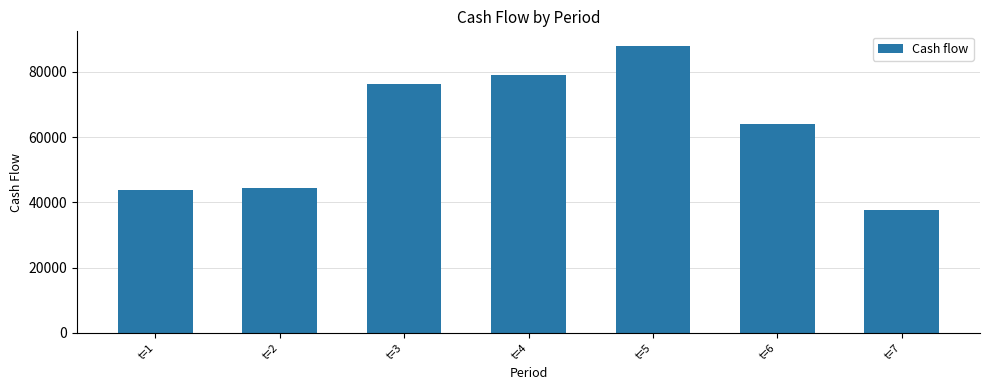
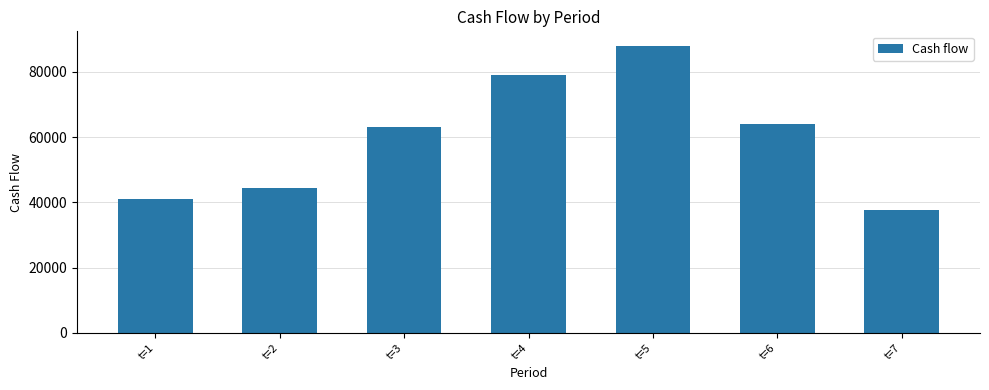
  {
-   "t=1": 44000,
+   "t=1": 41000,
    "t=2": 44000,
-   "t=3": 76000,
+   "t=3": 63000,
    "t=4": 79000,
    "t=5": 88000,
    "t=6": 64000,
    "t=7": 38000
  }
